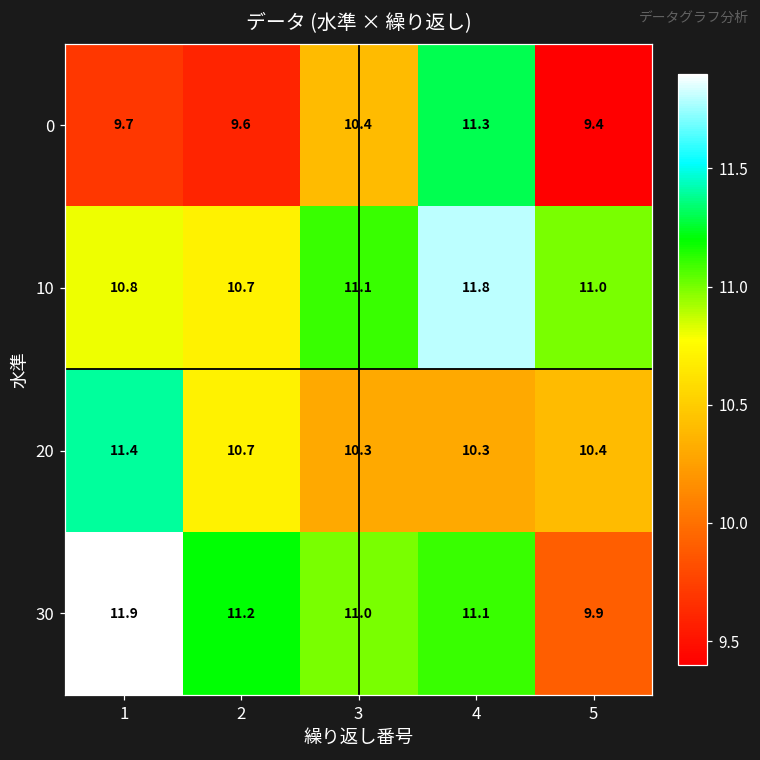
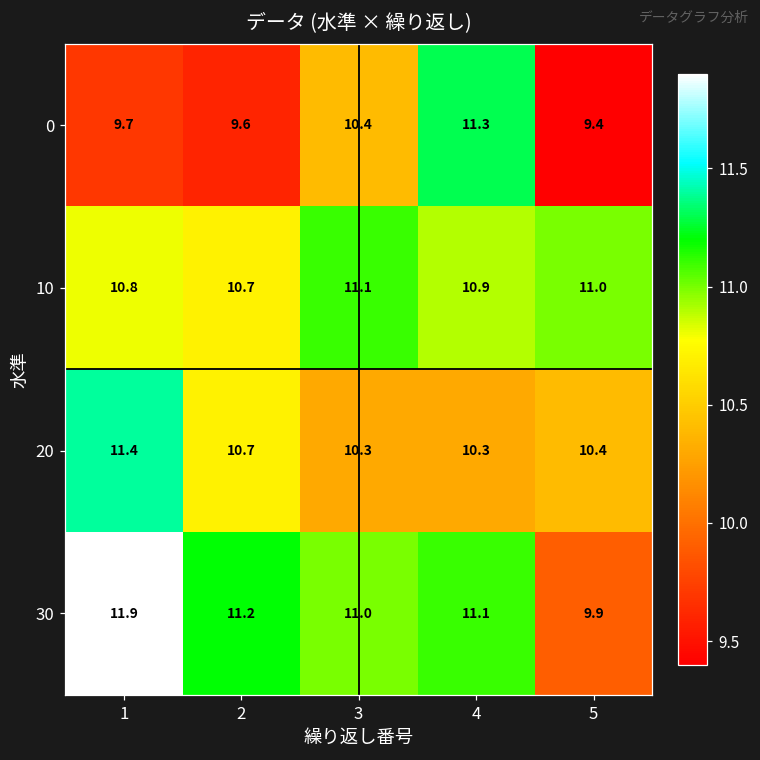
  {
    "0": {
      "1": 9.7,
      "2": 9.6,
      "3": 10.4,
      "4": 11.3,
      "5": 9.4
    },
    "10": {
      "1": 10.8,
      "2": 10.7,
      "3": 11.1,
-     "4": 11.8,
+     "4": 10.9,
      "5": 11.0
    },
    "20": {
      "1": 11.4,
      "2": 10.7,
      "3": 10.3,
      "4": 10.3,
      "5": 10.4
    },
    "30": {
      "1": 11.9,
      "2": 11.2,
      "3": 11.0,
      "4": 11.1,
      "5": 9.9
    }
  }
